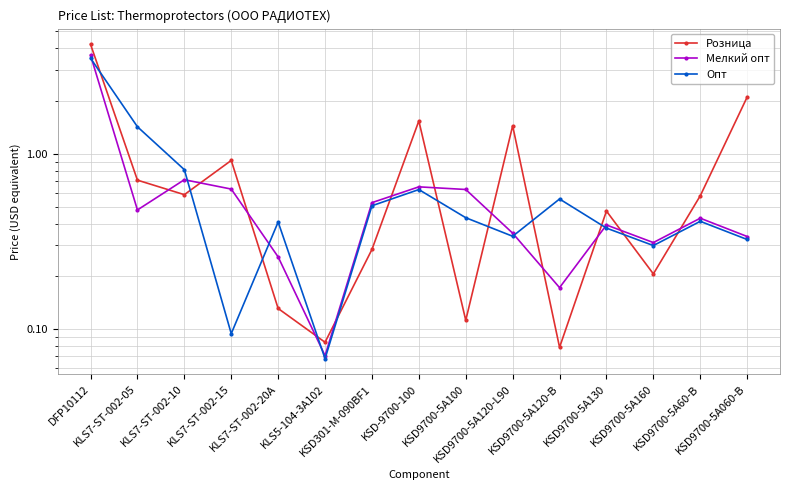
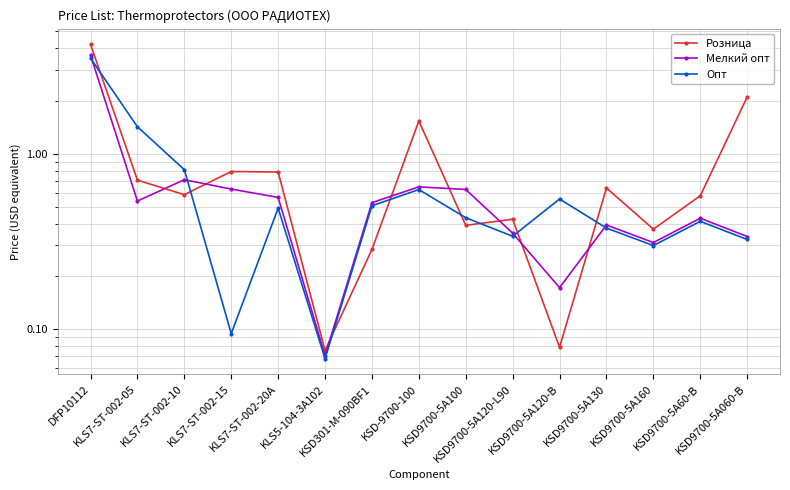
  {
    "Розница": {
      "DFP10112": 4.2,
      "KLS7-ST-002-05": 0.71,
      "KLS7-ST-002-10": 0.58,
-     "KLS7-ST-002-15": 0.9,
-     "KLS7-ST-002-20A": 0.13,
-     "KLS5-104-3A102": 0.08,
+     "KLS7-ST-002-15": 0.8,
+     "KLS7-ST-002-20A": 0.8,
+     "KLS5-104-3A102": 0.076,
      "KSD301-M-090BF1": 0.28,
      "KSD-9700-100": 1.5,
-     "KSD9700-5A100": 0.11,
-     "KSD9700-5A120-L90": 1.4,
+     "KSD9700-5A100": 0.39,
+     "KSD9700-5A120-L90": 0.42,
      "KSD9700-5A120-B": 0.08,
-     "KSD9700-5A130": 0.47,
-     "KSD9700-5A160": 0.21,
+     "KSD9700-5A130": 0.64,
+     "KSD9700-5A160": 0.37,
      "KSD9700-5A60-B": 0.58,
      "KSD9700-5A060-B": 2.1
    },
    "Мелкий опт": {
      "DFP10112": 3.6,
-     "KLS7-ST-002-05": 0.48,
+     "KLS7-ST-002-05": 0.54,
      "KLS7-ST-002-10": 0.71,
      "KLS7-ST-002-15": 0.63,
-     "KLS7-ST-002-20A": 0.26,
+     "KLS7-ST-002-20A": 0.56,
      "KLS5-104-3A102": 0.07,
      "KSD301-M-090BF1": 0.53,
      "KSD-9700-100": 0.65,
      "KSD9700-5A100": 0.63,
      "KSD9700-5A120-L90": 0.35,
      "KSD9700-5A120-B": 0.17,
      "KSD9700-5A130": 0.39,
      "KSD9700-5A160": 0.31,
      "KSD9700-5A60-B": 0.43,
      "KSD9700-5A060-B": 0.34
    },
    "Опт": {
      "DFP10112": 3.5,
      "KLS7-ST-002-05": 1.4,
      "KLS7-ST-002-10": 0.8,
      "KLS7-ST-002-15": 0.09,
-     "KLS7-ST-002-20A": 0.41,
+     "KLS7-ST-002-20A": 0.49,
      "KLS5-104-3A102": 0.07,
      "KSD301-M-090BF1": 0.51,
      "KSD-9700-100": 0.62,
      "KSD9700-5A100": 0.43,
      "KSD9700-5A120-L90": 0.34,
      "KSD9700-5A120-B": 0.55,
      "KSD9700-5A130": 0.38,
      "KSD9700-5A160": 0.30,
      "KSD9700-5A60-B": 0.41,
      "KSD9700-5A060-B": 0.32
    }
  }
